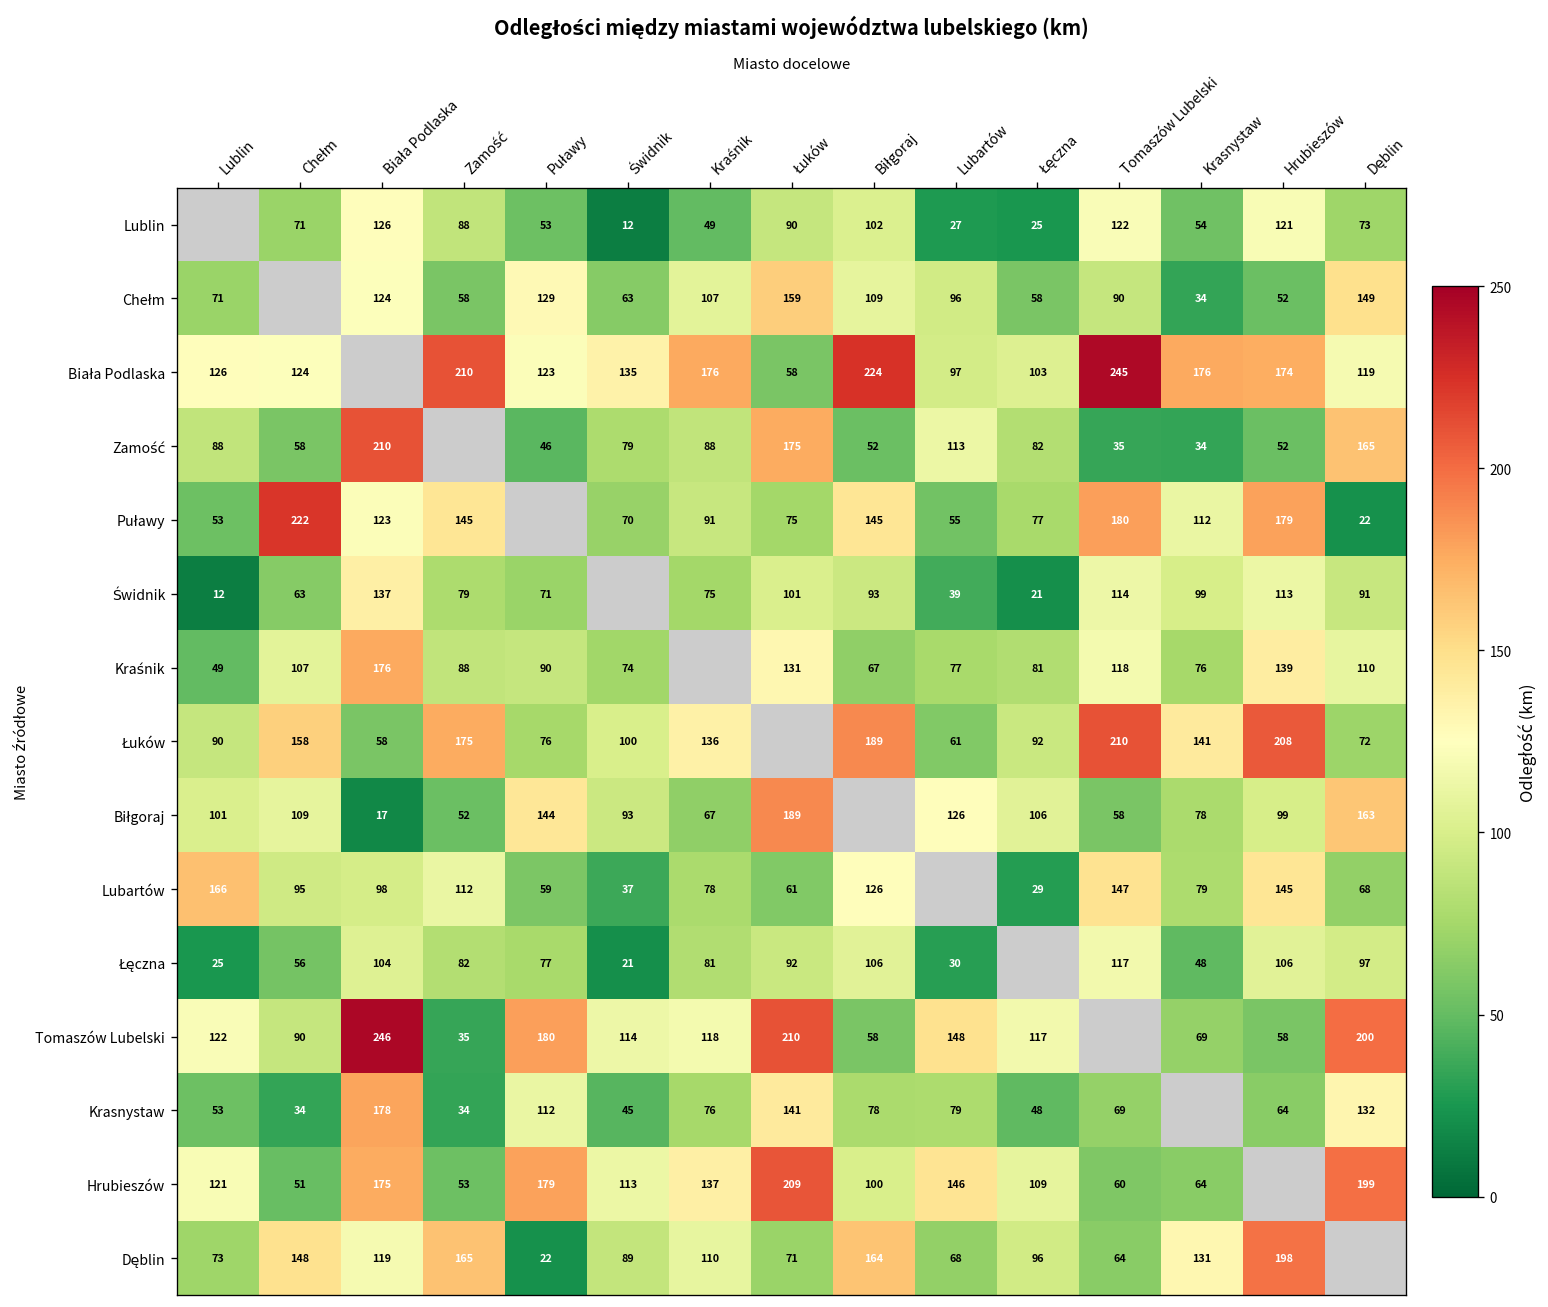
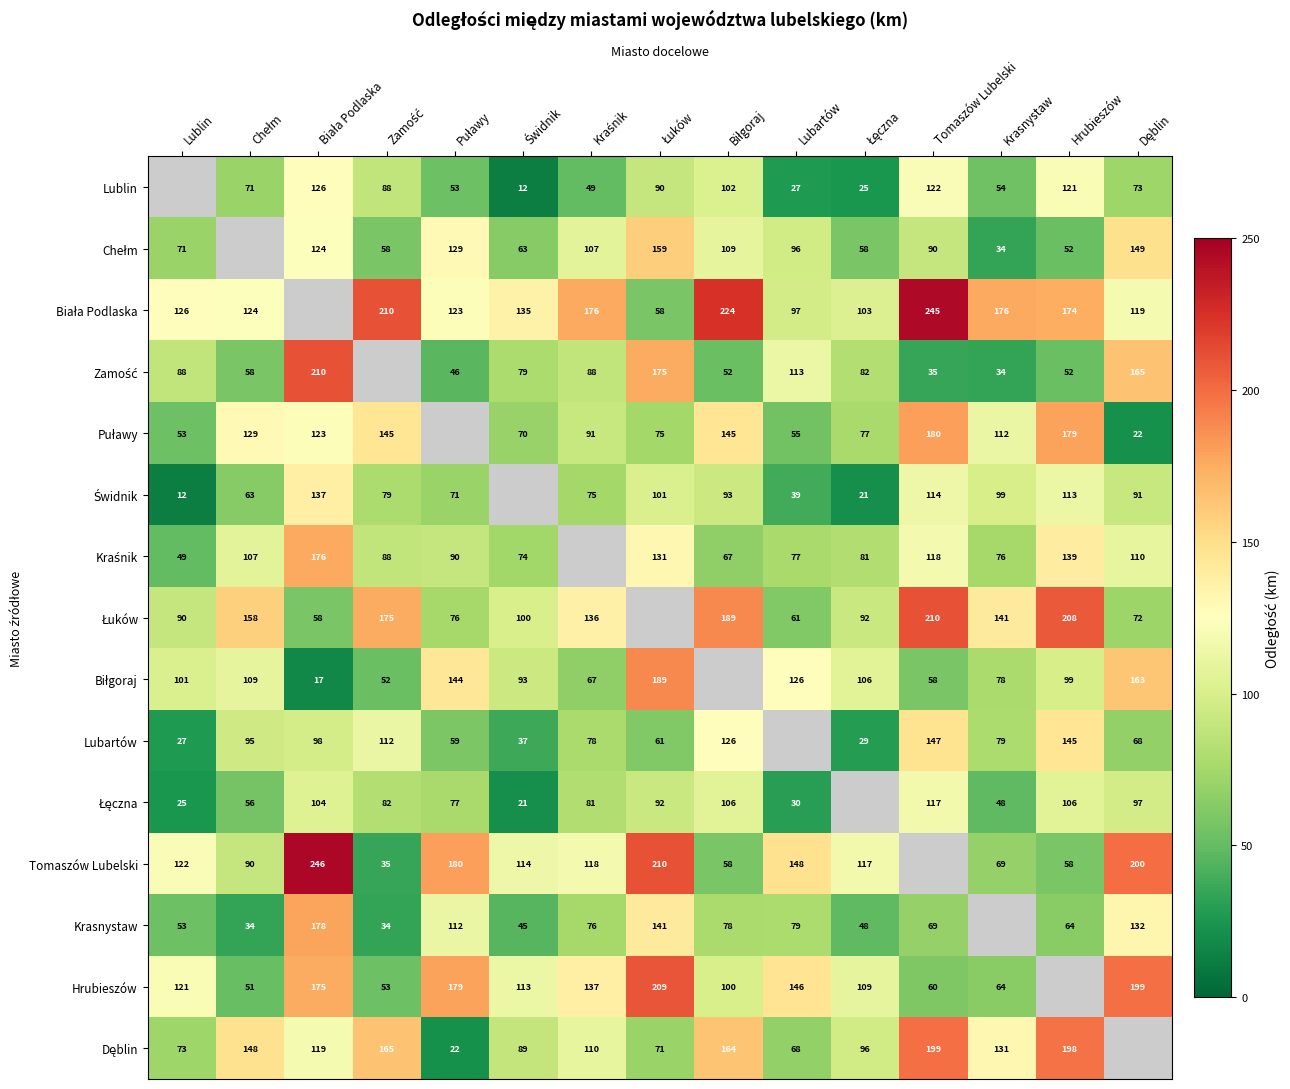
  {
    "Puławy": {
      "Lublin": 53,
-     "Chełm": 222,
+     "Chełm": 129,
      "Biała Podlaska": 123,
      "Zamość": 145,
      "Świdnik": 70,
      "Kraśnik": 91,
      "Łuków": 75,
      "Biłgoraj": 145,
      "Lubartów": 55,
      "Łęczna": 77,
      "Tomaszów Lubelski": 180,
      "Krasnystaw": 112,
      "Hrubieszów": 179,
      "Dęblin": 22
    },
    "Lubartów": {
-     "Lublin": 166,
+     "Lublin": 27,
      "Chełm": 95,
      "Biała Podlaska": 98,
      "Zamość": 112,
      "Puławy": 59,
      "Świdnik": 37,
      "Kraśnik": 78,
      "Łuków": 61,
      "Biłgoraj": 126,
      "Łęczna": 29,
      "Tomaszów Lubelski": 147,
      "Krasnystaw": 79,
      "Hrubieszów": 145,
      "Dęblin": 68
    },
    "Dęblin": {
      "Lublin": 73,
      "Chełm": 148,
      "Biała Podlaska": 119,
      "Zamość": 165,
      "Puławy": 22,
      "Świdnik": 89,
      "Kraśnik": 110,
      "Łuków": 71,
      "Biłgoraj": 164,
      "Lubartów": 68,
      "Łęczna": 96,
-     "Tomaszów Lubelski": 64,
+     "Tomaszów Lubelski": 199,
      "Krasnystaw": 131,
      "Hrubieszów": 198
    }
  }
